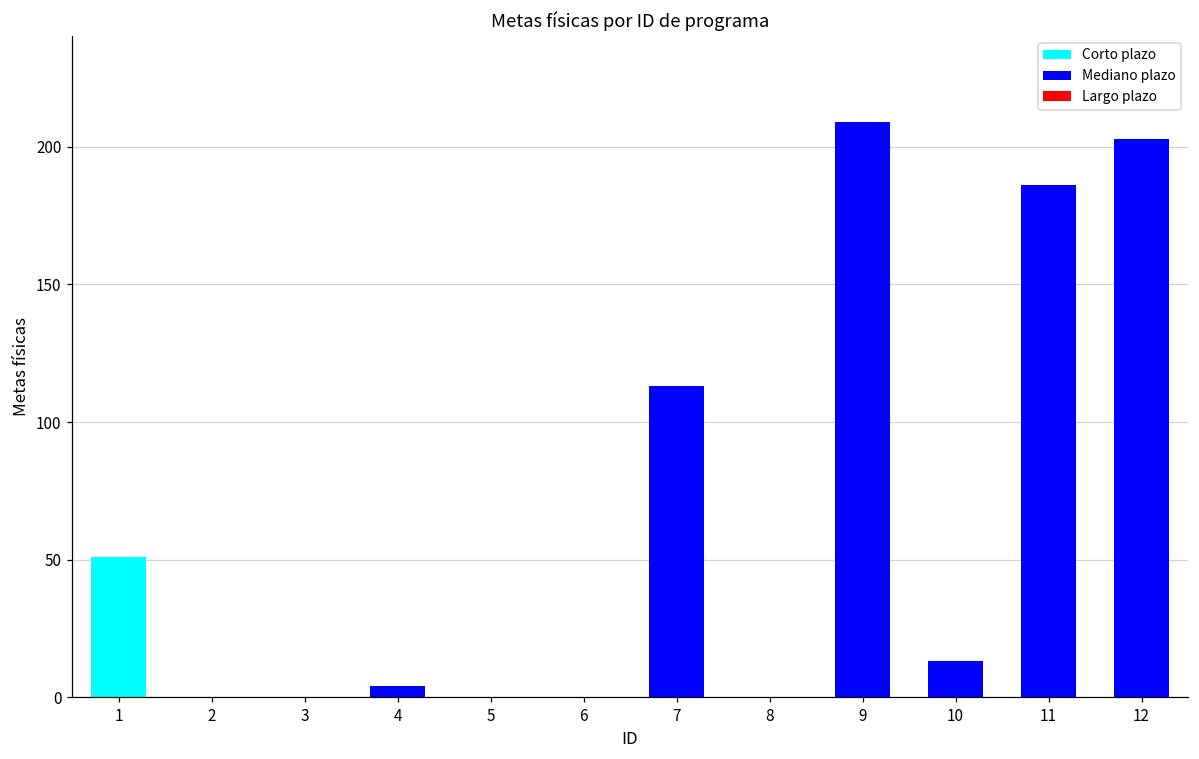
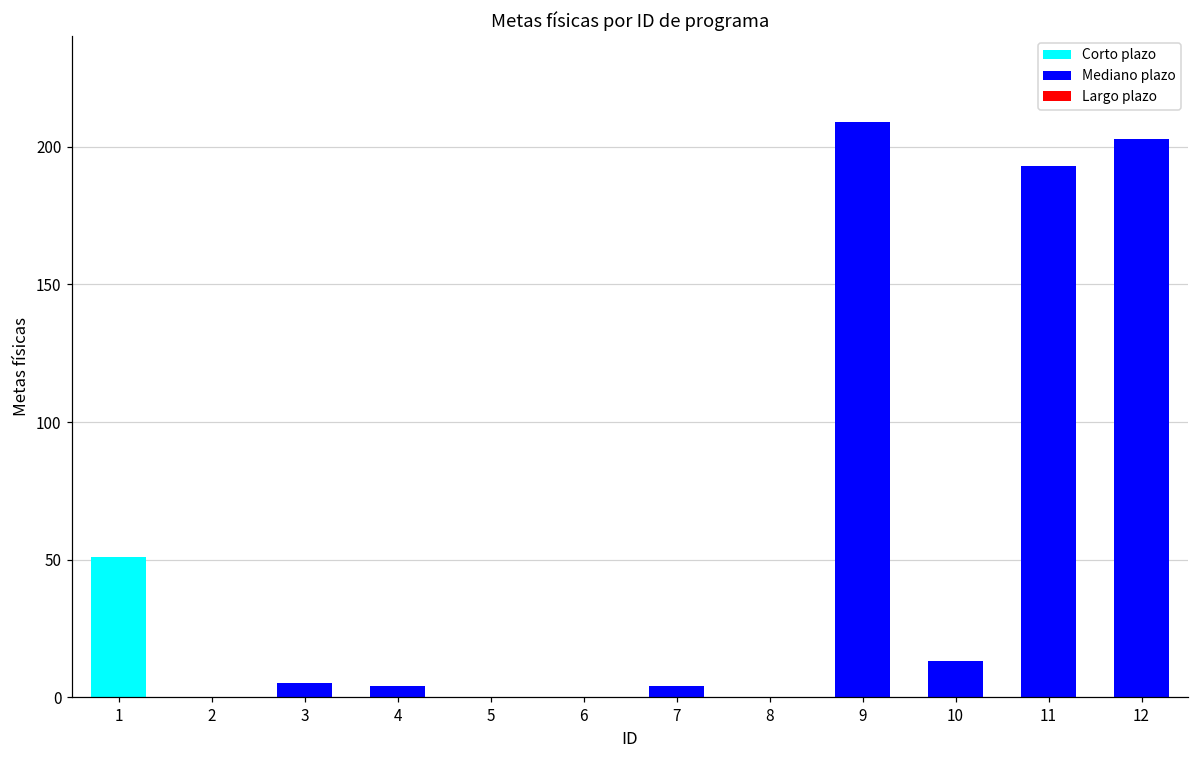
  {
    "1": 51,
    "2": 0,
-   "3": 0,
+   "3": 5,
    "4": 4,
    "5": 0,
    "6": 0,
-   "7": 113,
+   "7": 4,
    "8": 0,
    "9": 209,
    "10": 13,
-   "11": 186,
+   "11": 193,
    "12": 203
  }
